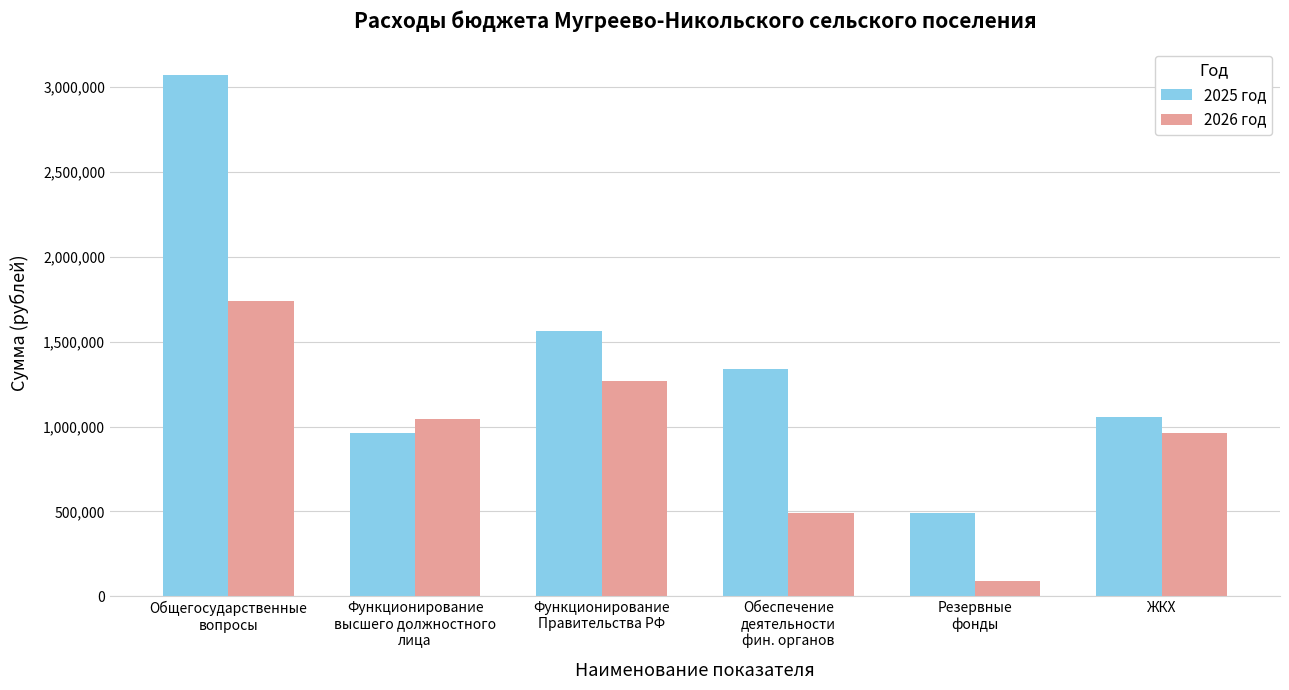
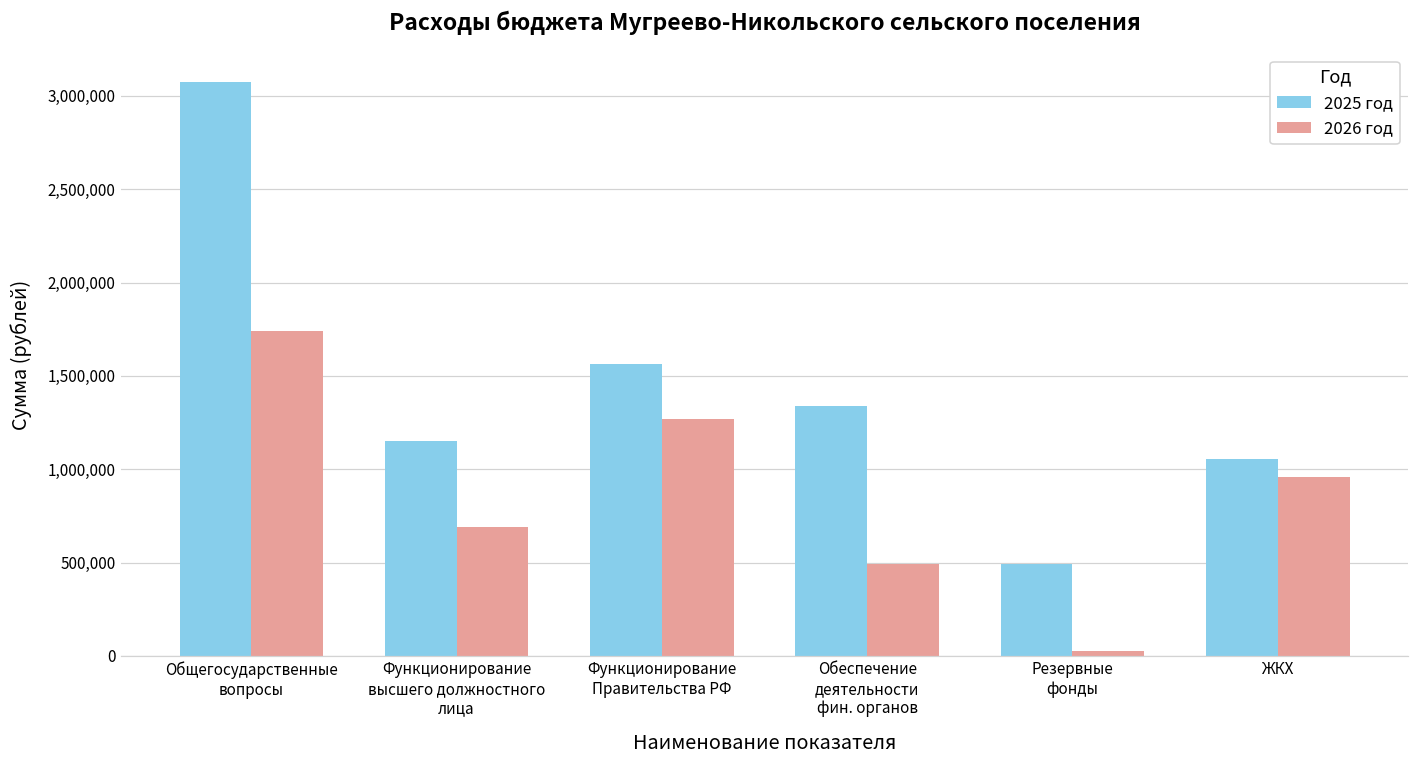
  {
    "2025 год": {
      "Общегосударственные вопросы": "3,070,000",
-     "Функционирование высшего должностного лица": "960,000",
+     "Функционирование высшего должностного лица": "1,150,000",
      "Функционирование Правительства РФ": "1,560,000",
      "Обеспечение деятельности фин. органов": "1,340,000",
      "Резервные фонды": "490,000",
      "ЖКХ": "1,050,000"
    },
    "2026 год": {
      "Общегосударственные вопросы": "1,740,000",
-     "Функционирование высшего должностного лица": "1,050,000",
+     "Функционирование высшего должностного лица": "690,000",
      "Функционирование Правительства РФ": "1,270,000",
      "Обеспечение деятельности фин. органов": "490,000",
-     "Резервные фонды": "90,000",
+     "Резервные фонды": "30,000",
      "ЖКХ": "960,000"
    }
  }
